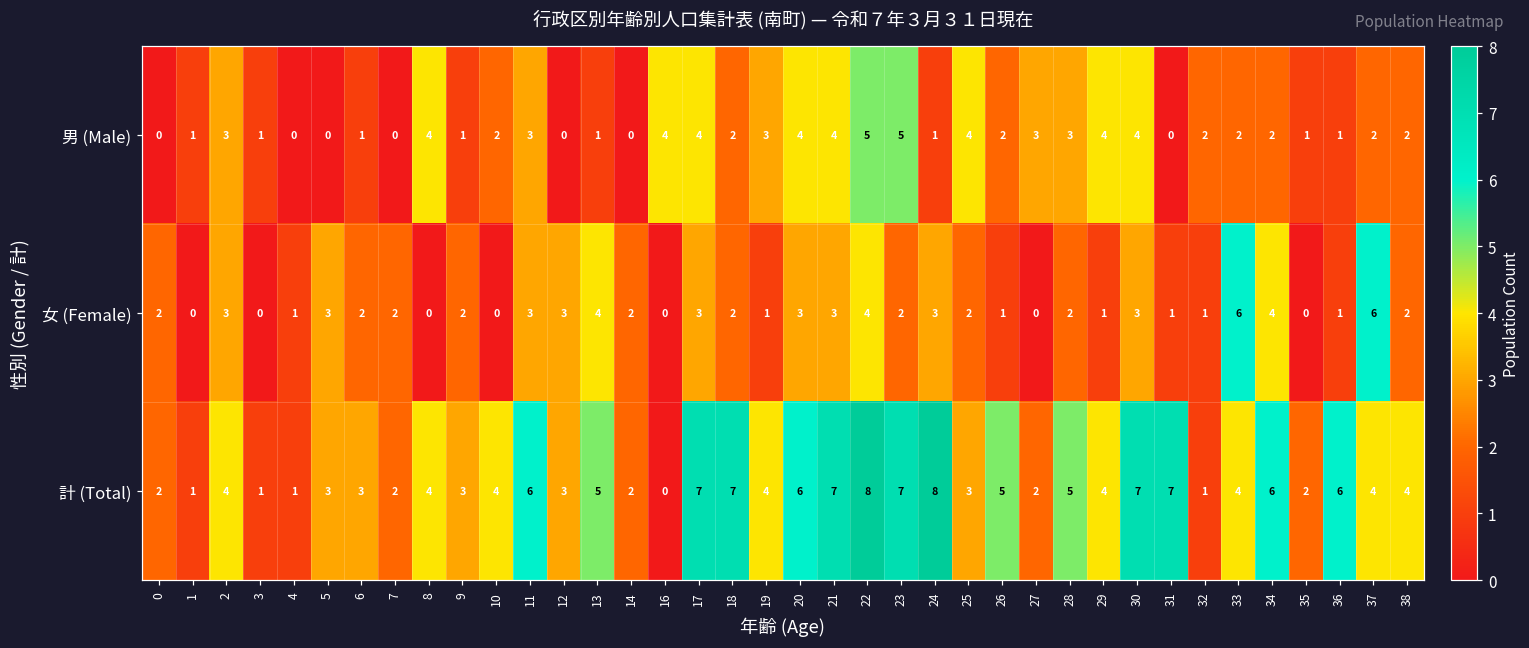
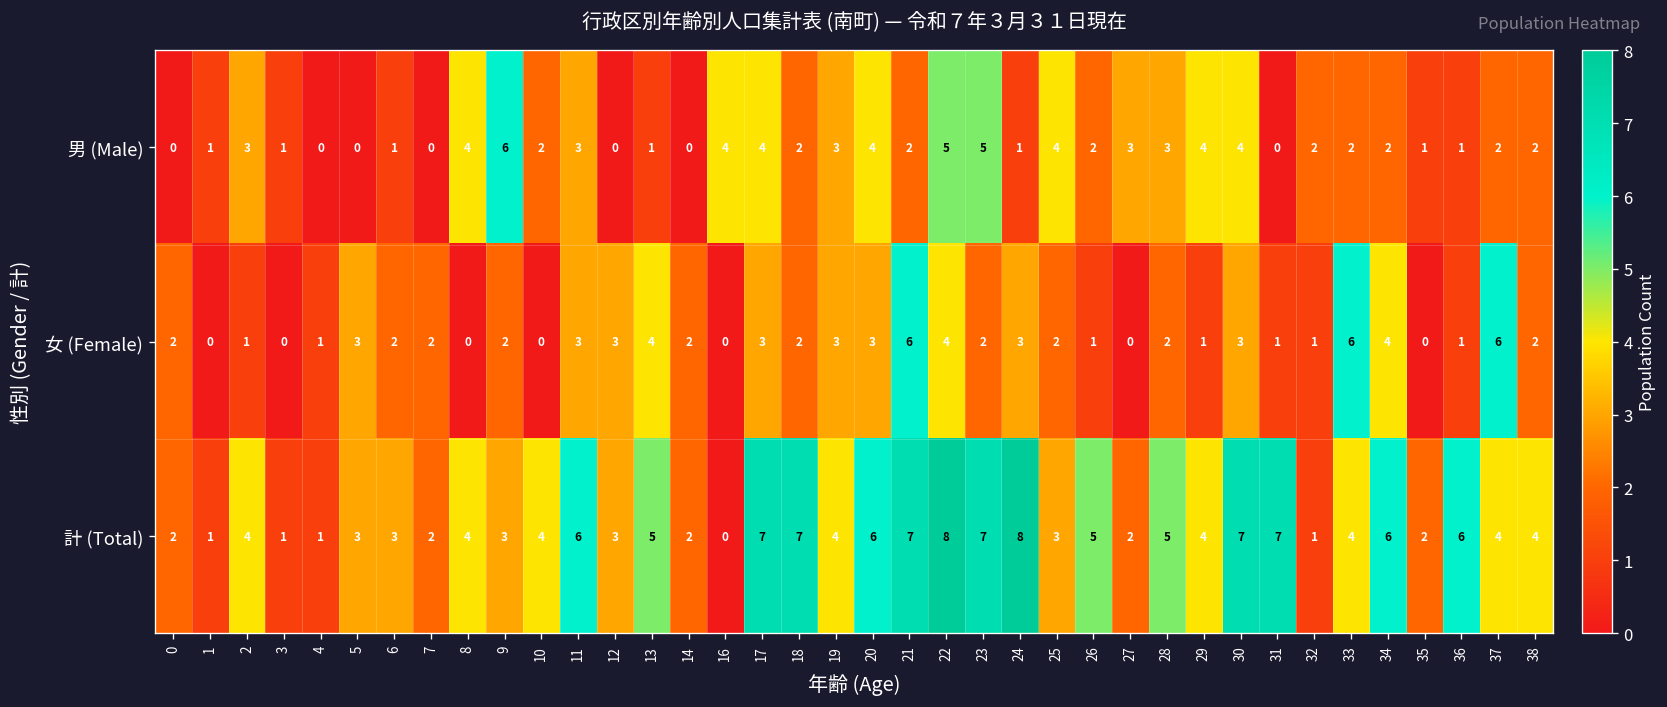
  {
    "男 (Male)": {
      "0": 0,
      "1": 1,
      "2": 3,
      "3": 1,
      "4": 0,
      "5": 0,
      "6": 1,
      "7": 0,
      "8": 4,
-     "9": 1,
+     "9": 6,
      "10": 2,
      "11": 3,
      "12": 0,
      "13": 1,
      "14": 0,
      "16": 4,
      "17": 4,
      "18": 2,
      "19": 3,
      "20": 4,
-     "21": 4,
+     "21": 2,
      "22": 5,
      "23": 5,
      "24": 1,
      "25": 4,
      "26": 2,
      "27": 3,
      "28": 3,
      "29": 4,
      "30": 4,
      "31": 0,
      "32": 2,
      "33": 2,
      "34": 2,
      "35": 1,
      "36": 1,
      "37": 2,
      "38": 2
    },
    "女 (Female)": {
      "0": 2,
      "1": 0,
-     "2": 3,
+     "2": 1,
      "3": 0,
      "4": 1,
      "5": 3,
      "6": 2,
      "7": 2,
      "8": 0,
      "9": 2,
      "10": 0,
      "11": 3,
      "12": 3,
      "13": 4,
      "14": 2,
      "16": 0,
      "17": 3,
      "18": 2,
-     "19": 1,
+     "19": 3,
      "20": 3,
-     "21": 3,
+     "21": 6,
      "22": 4,
      "23": 2,
      "24": 3,
      "25": 2,
      "26": 1,
      "27": 0,
      "28": 2,
      "29": 1,
      "30": 3,
      "31": 1,
      "32": 1,
      "33": 6,
      "34": 4,
      "35": 0,
      "36": 1,
      "37": 6,
      "38": 2
    },
    "計 (Total)": {
      "0": 2,
      "1": 1,
      "2": 4,
      "3": 1,
      "4": 1,
      "5": 3,
      "6": 3,
      "7": 2,
      "8": 4,
      "9": 3,
      "10": 4,
      "11": 6,
      "12": 3,
      "13": 5,
      "14": 2,
      "16": 0,
      "17": 7,
      "18": 7,
      "19": 4,
      "20": 6,
      "21": 7,
      "22": 8,
      "23": 7,
      "24": 8,
      "25": 3,
      "26": 5,
      "27": 2,
      "28": 5,
      "29": 4,
      "30": 7,
      "31": 7,
      "32": 1,
      "33": 4,
      "34": 6,
      "35": 2,
      "36": 6,
      "37": 4,
      "38": 4
    }
  }
